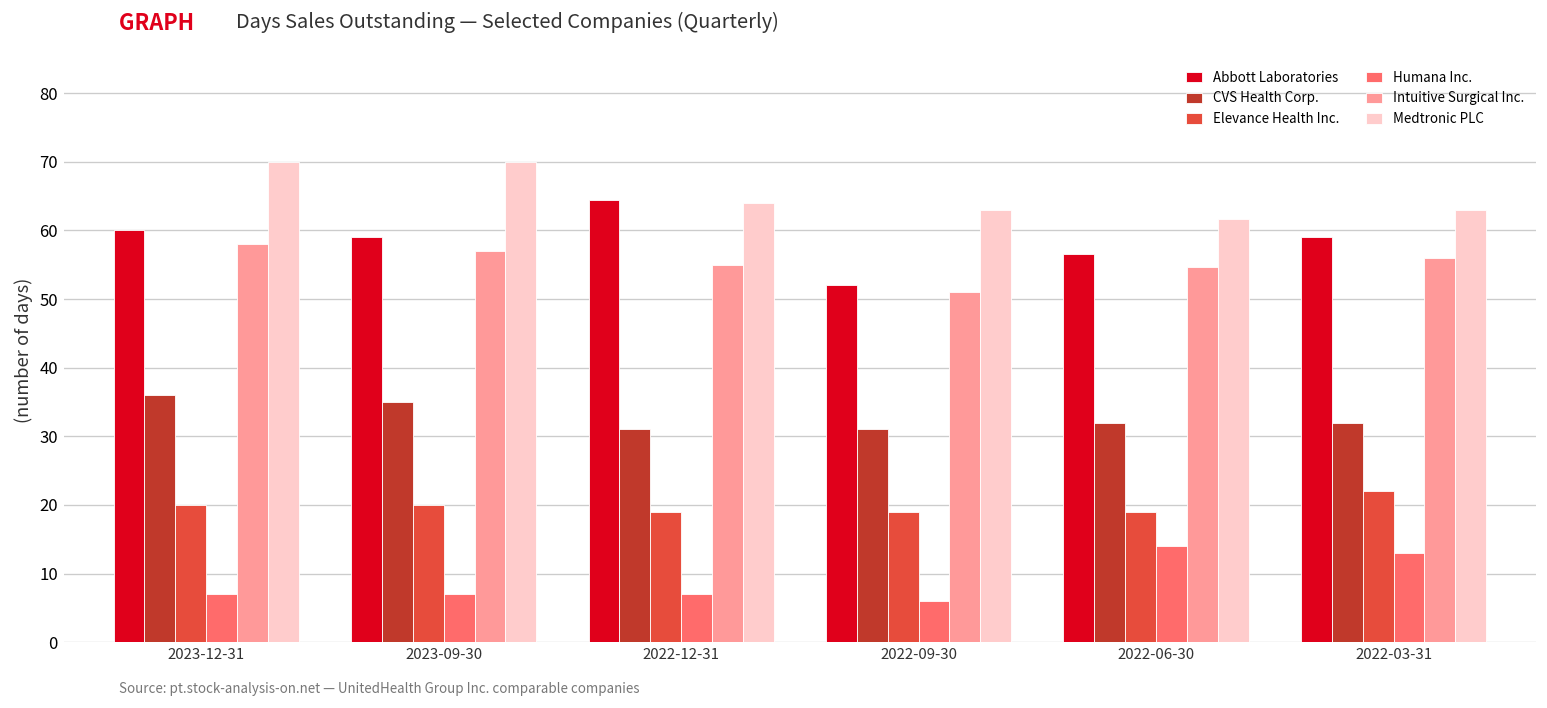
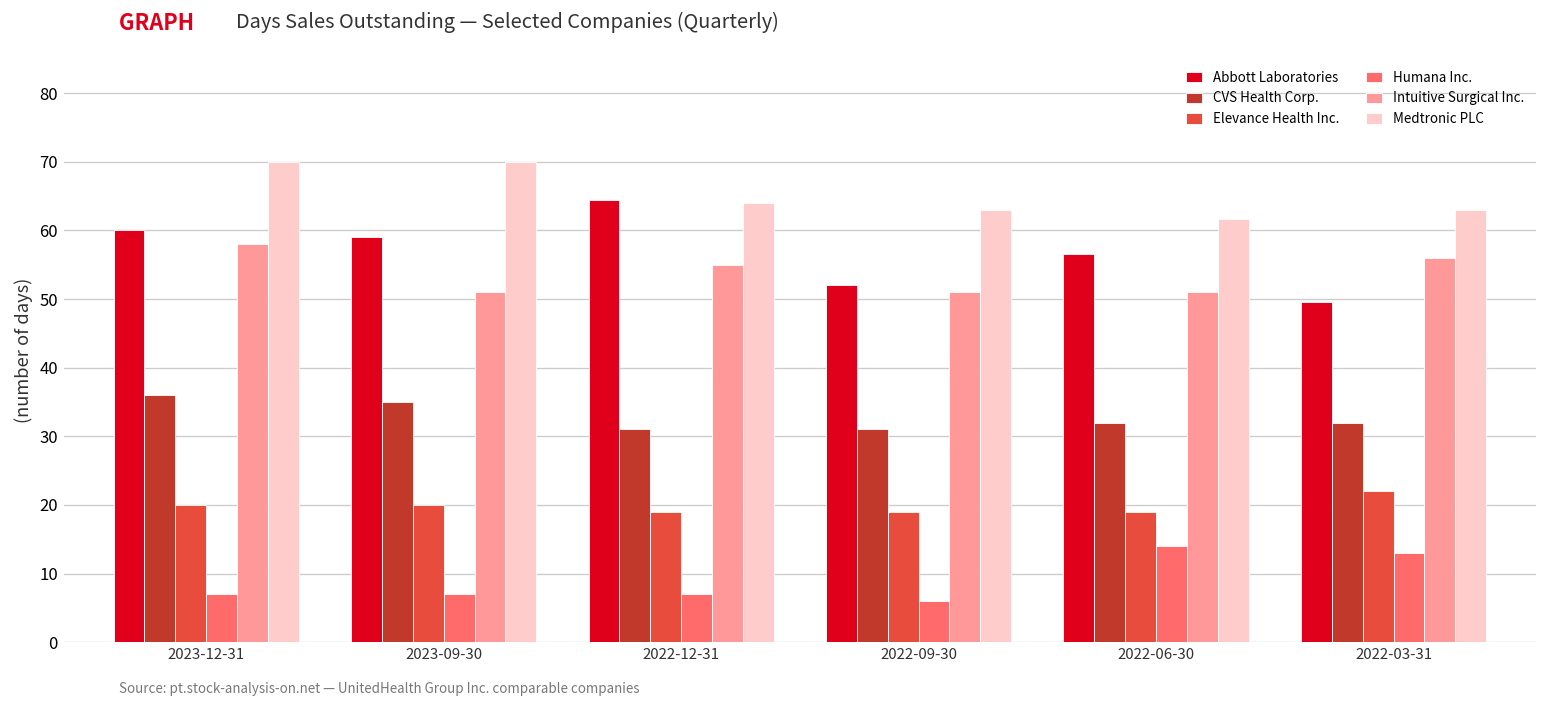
  {
    "Abbott Laboratories": {
      "2023-12-31": 60,
      "2023-09-30": 59,
      "2022-12-31": 64,
      "2022-09-30": 52,
      "2022-06-30": 57,
-     "2022-03-31": 59
+     "2022-03-31": 50
    },
    "Humana Inc.": {
      "2023-12-31": 7,
      "2023-09-30": 7,
      "2022-12-31": 7,
      "2022-09-30": 6,
      "2022-06-30": 14,
      "2022-03-31": 13
    },
    "Intuitive Surgical Inc.": {
      "2023-12-31": 58,
-     "2023-09-30": 57,
+     "2023-09-30": 51,
      "2022-12-31": 55,
      "2022-09-30": 51,
-     "2022-06-30": 55,
+     "2022-06-30": 51,
      "2022-03-31": 56
    },
    "Medtronic PLC": {
      "2023-12-31": 70,
      "2023-09-30": 70,
      "2022-12-31": 64,
      "2022-09-30": 63,
      "2022-06-30": 62,
      "2022-03-31": 63
    }
  }
